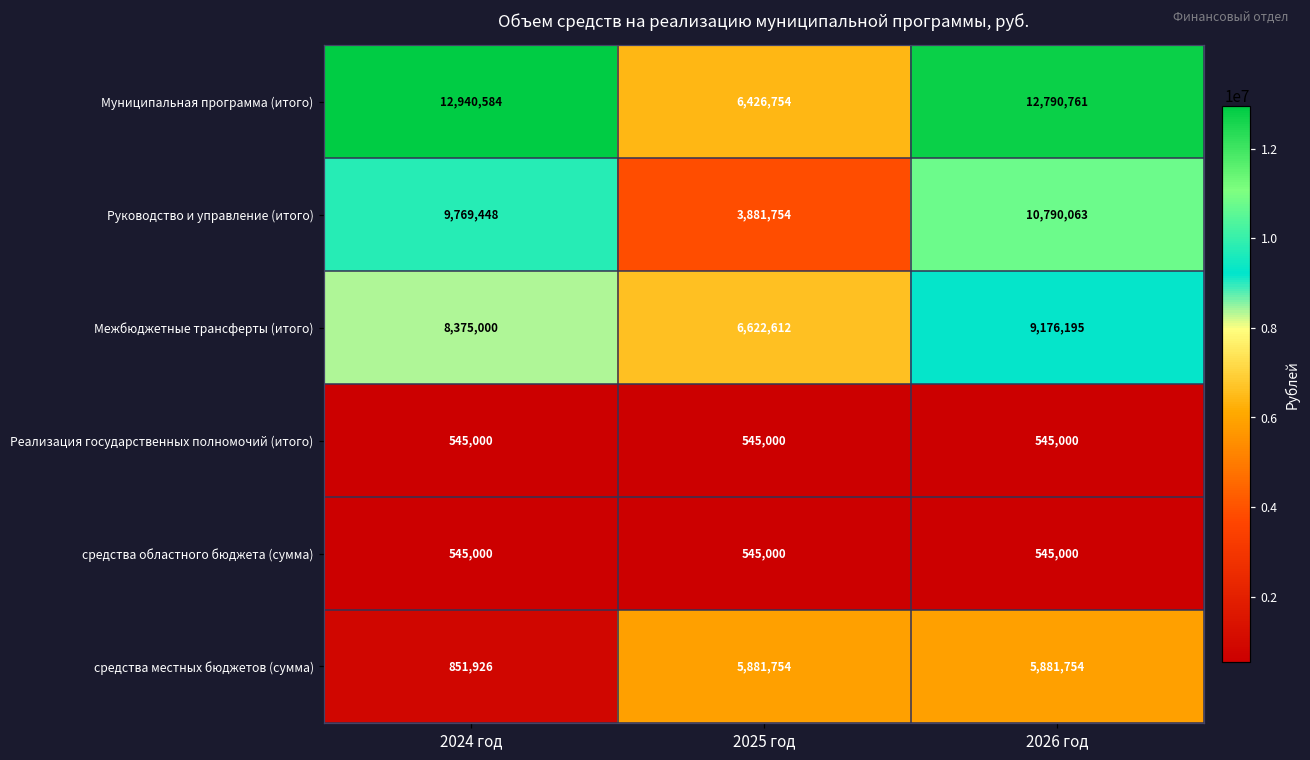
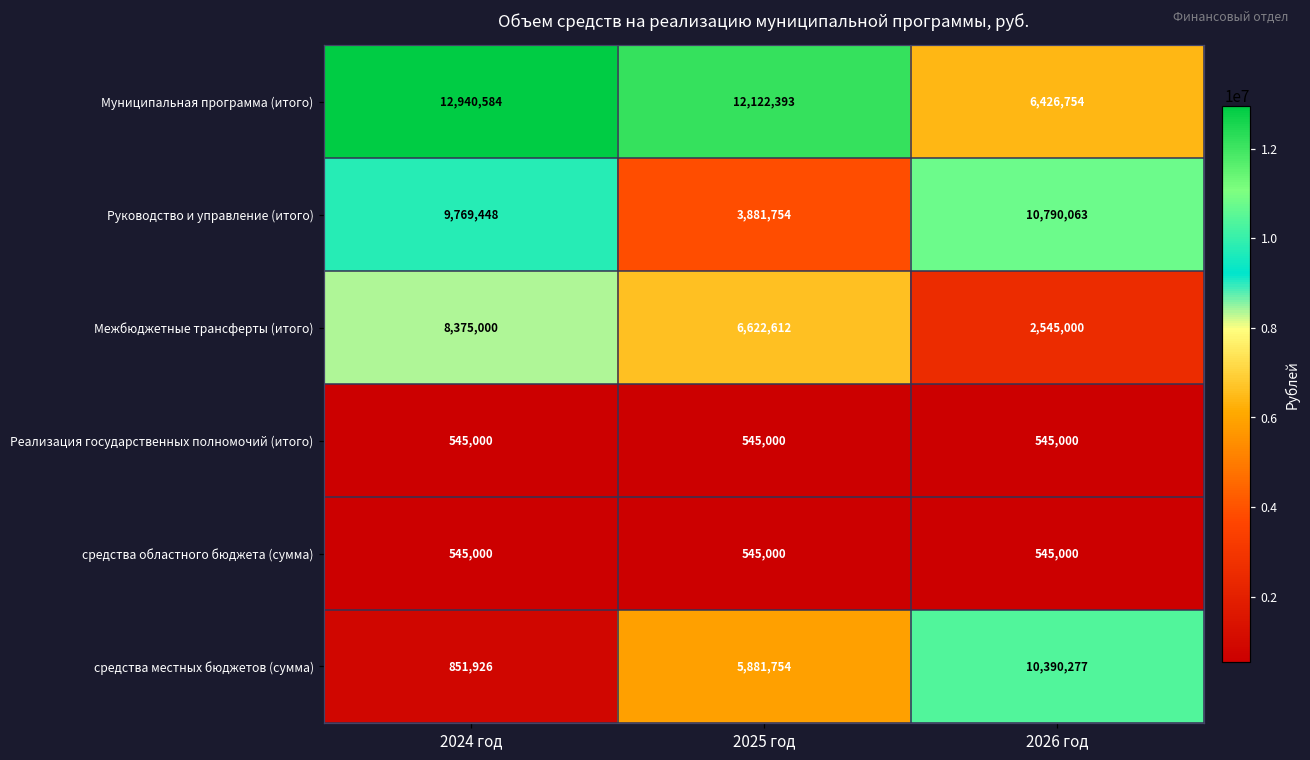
  {
    "Муниципальная программа (итого)": {
      "2024 год": "12,940,584",
-     "2025 год": "6,426,754",
-     "2026 год": "12,790,761"
+     "2025 год": "12,122,393",
+     "2026 год": "6,426,754"
    },
    "Руководство и управление (итого)": {
      "2024 год": "9,769,448",
      "2025 год": "3,881,754",
      "2026 год": "10,790,063"
    },
    "Межбюджетные трансферты (итого)": {
      "2024 год": "8,375,000",
      "2025 год": "6,622,612",
-     "2026 год": "9,176,195"
+     "2026 год": "2,545,000"
    },
    "Реализация государственных полномочий (итого)": {
      "2024 год": "545,000",
      "2025 год": "545,000",
      "2026 год": "545,000"
    },
    "средства областного бюджета (сумма)": {
      "2024 год": "545,000",
      "2025 год": "545,000",
      "2026 год": "545,000"
    },
    "средства местных бюджетов (сумма)": {
      "2024 год": "851,926",
      "2025 год": "5,881,754",
-     "2026 год": "5,881,754"
+     "2026 год": "10,390,277"
    }
  }
